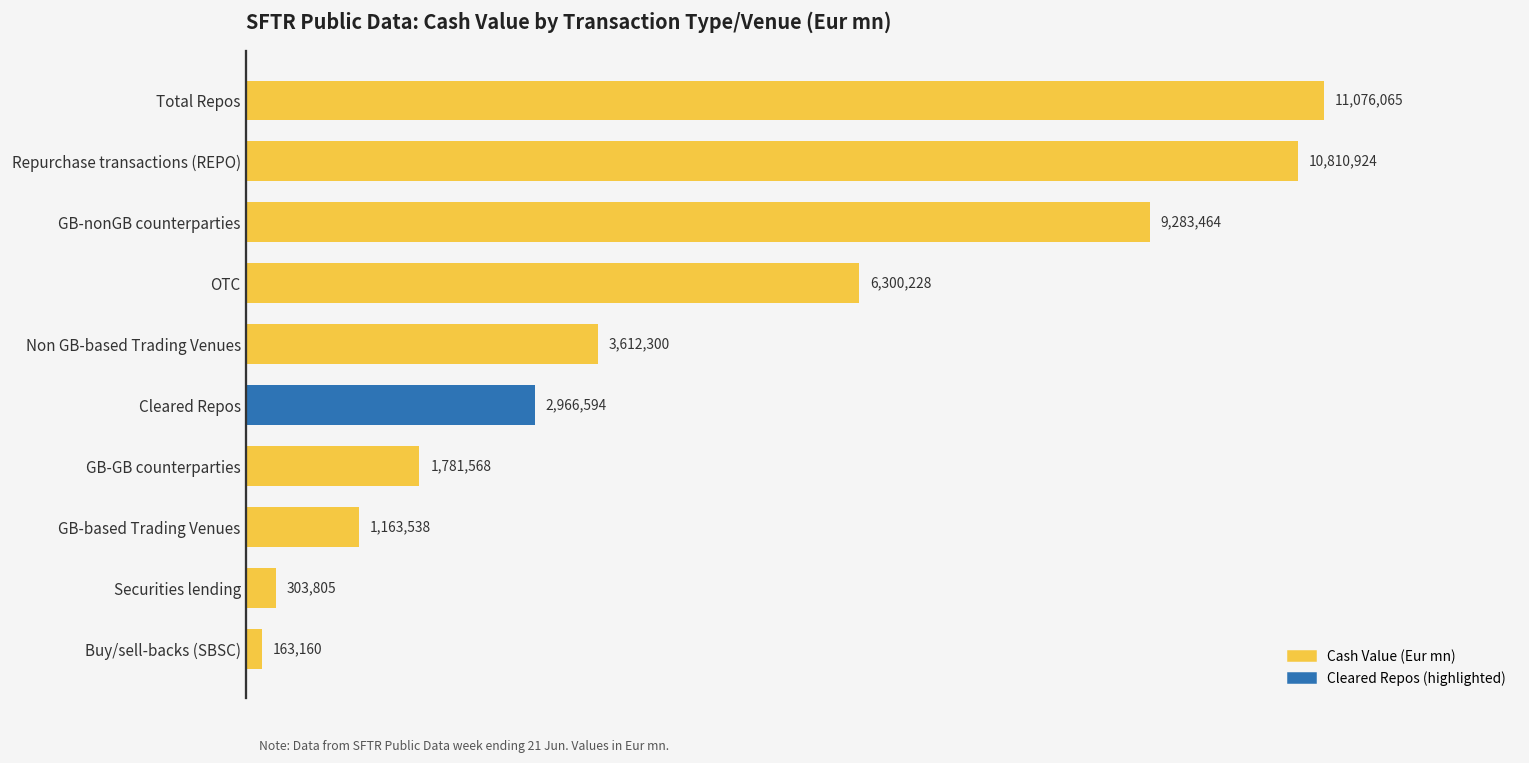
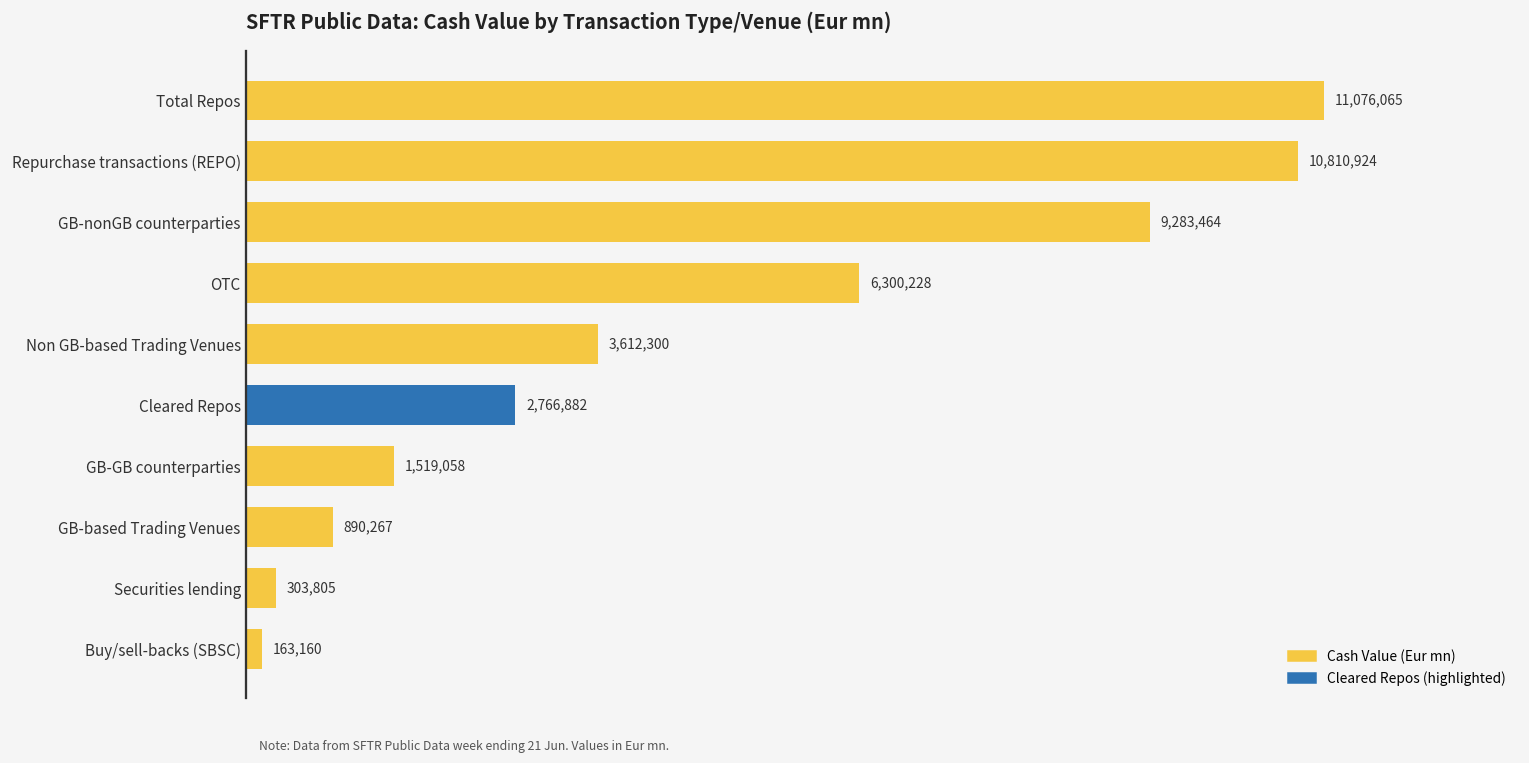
  {
    "Total Repos": "11,076,065",
    "Repurchase transactions (REPO)": "10,810,924",
    "GB-nonGB counterparties": "9,283,464",
    "OTC": "6,300,228",
    "Non GB-based Trading Venues": "3,612,300",
-   "Cleared Repos": "2,966,594",
-   "GB-GB counterparties": "1,781,568",
-   "GB-based Trading Venues": "1,163,538",
+   "Cleared Repos": "2,766,882",
+   "GB-GB counterparties": "1,519,058",
+   "GB-based Trading Venues": "890,267",
    "Securities lending": "303,805",
    "Buy/sell-backs (SBSC)": "163,160"
  }
